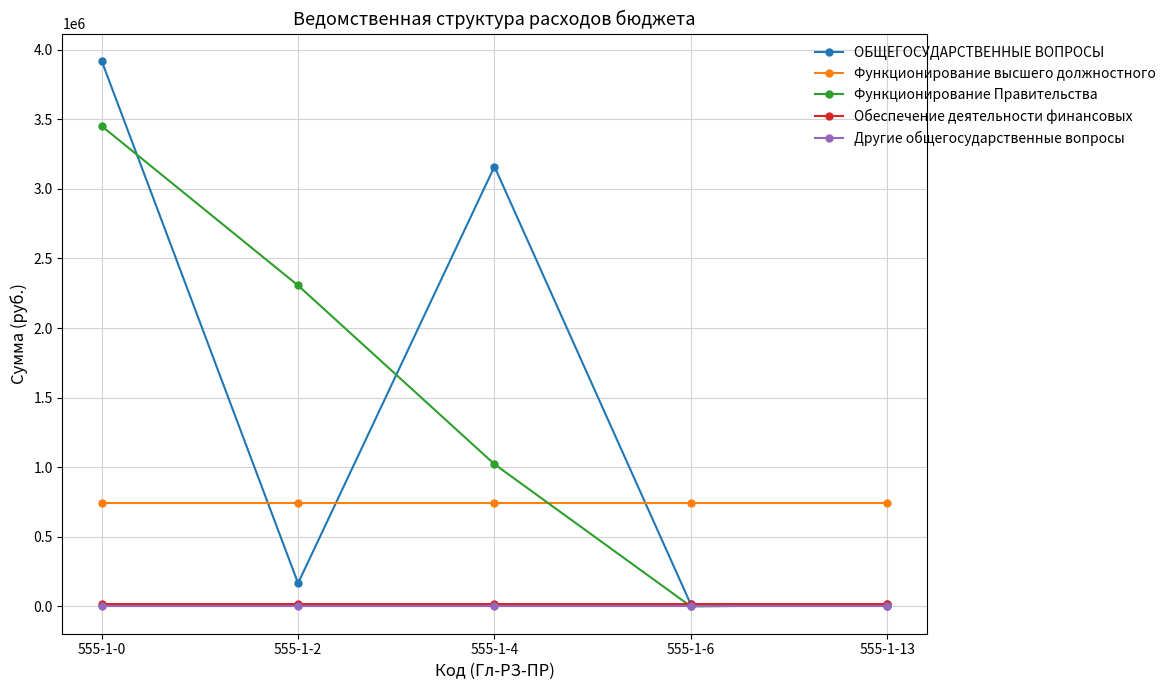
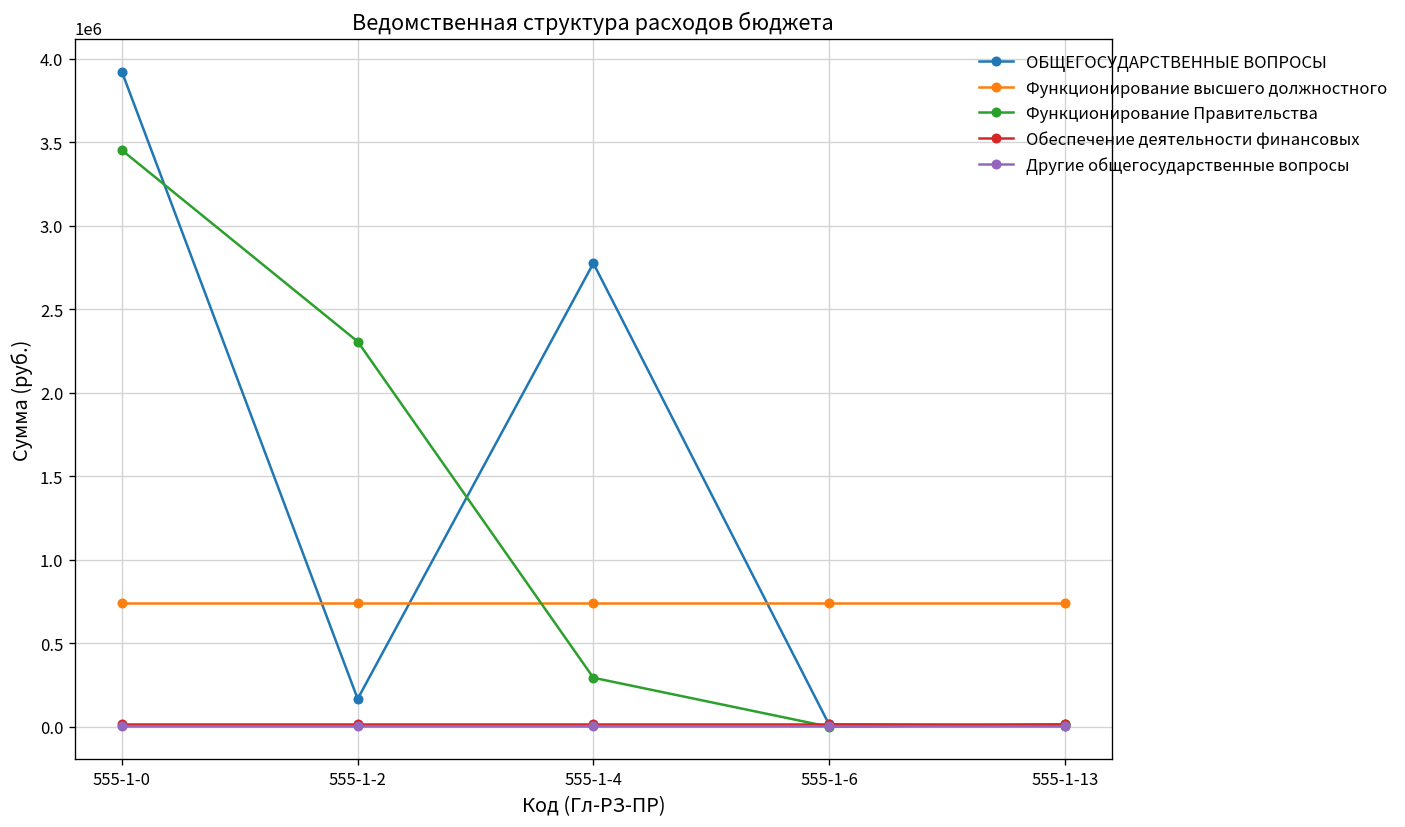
  {
    "ОБЩЕГОСУДАРСТВЕННЫЕ ВОПРОСЫ": {
      "555-1-0": 3920000,
      "555-1-2": 170000,
-     "555-1-4": 3160000
+     "555-1-4": 2770000
    },
    "Функционирование высшего должностного": {
      "555-1-0": 740000,
      "555-1-2": 740000,
      "555-1-4": 740000,
      "555-1-6": 740000,
      "555-1-13": 740000
    },
    "Функционирование Правительства": {
      "555-1-0": 3450000,
      "555-1-2": 2310000,
-     "555-1-4": 1020000
+     "555-1-4": 290000
    }
  }
